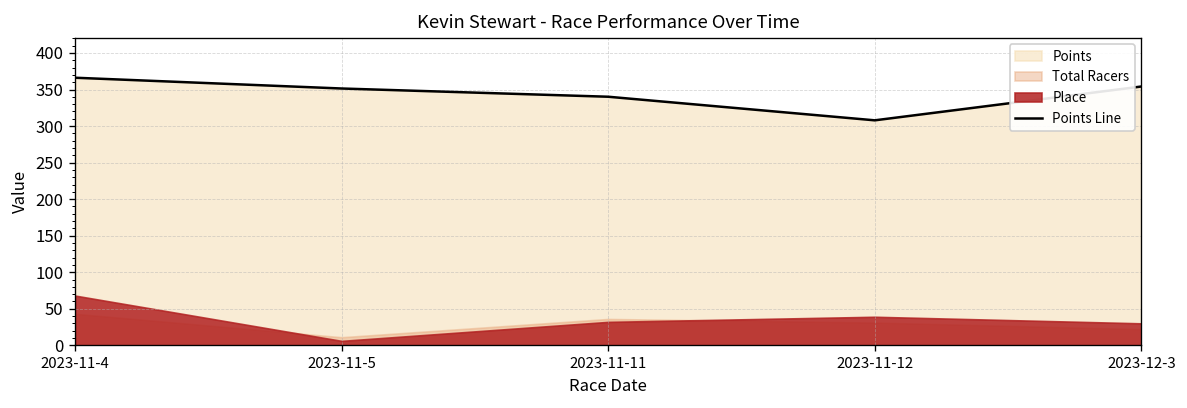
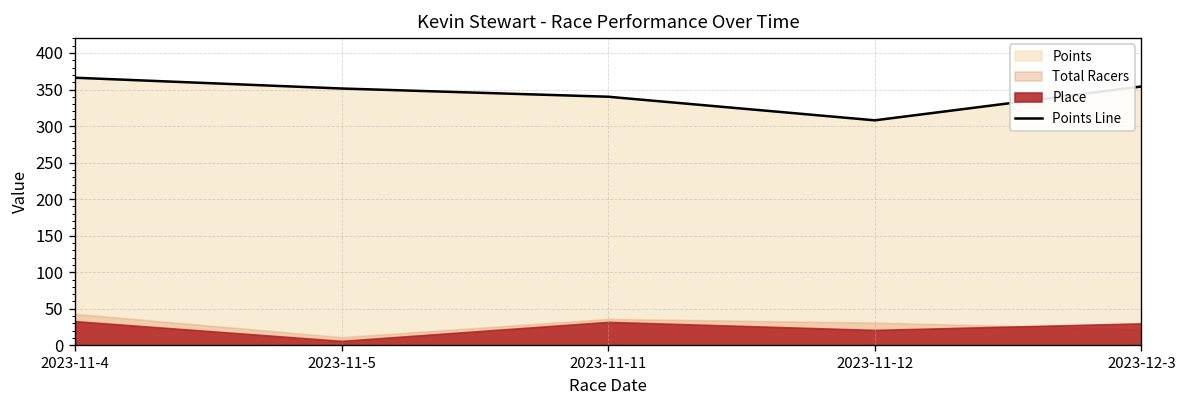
  {
    "Place": {
-     "2023-11-4": 70,
+     "2023-11-4": 30,
      "2023-11-5": 10,
-     "2023-11-12": 40,
+     "2023-11-12": 20,
      "2023-12-3": 30
    }
  }
